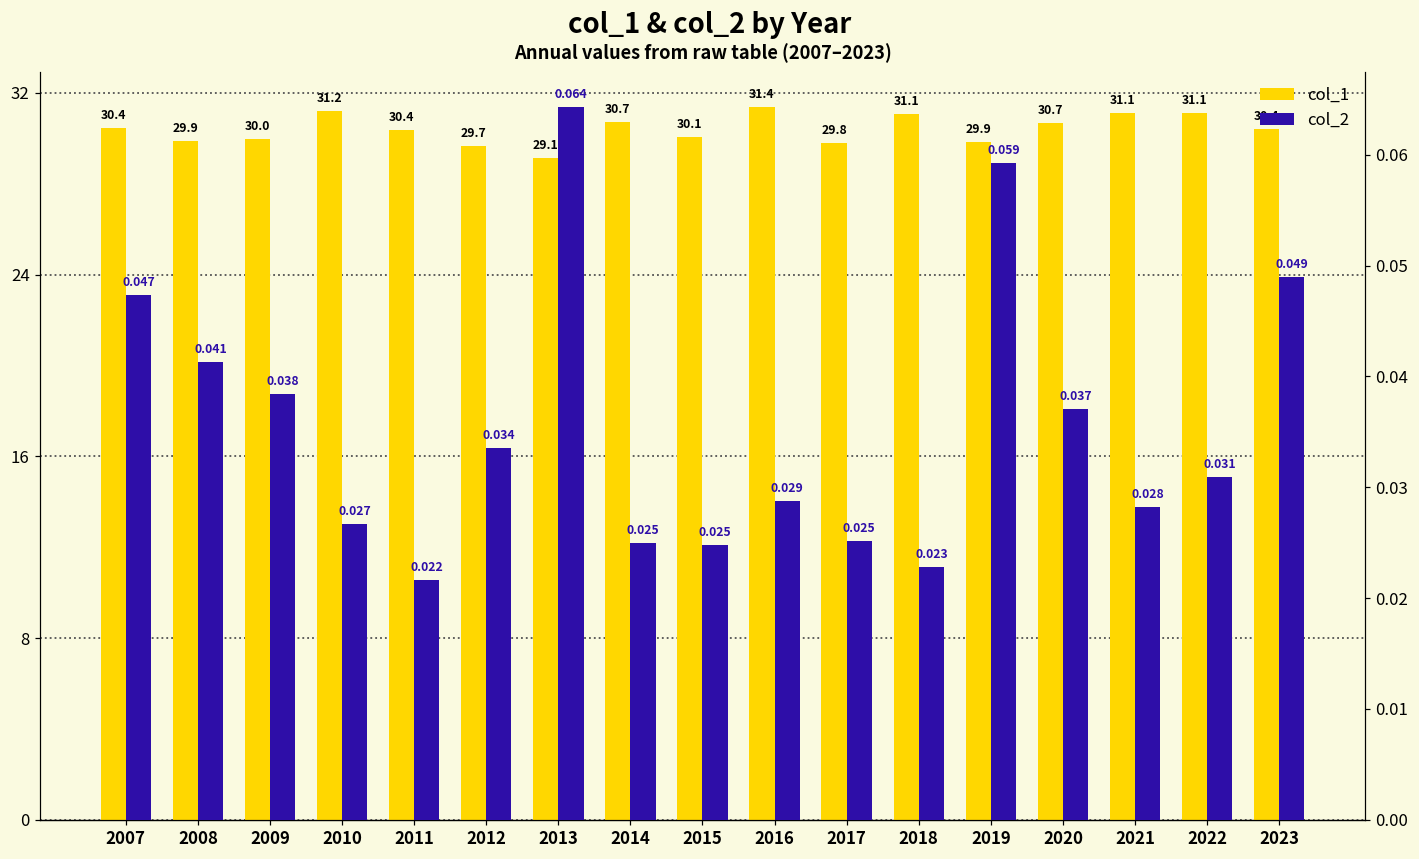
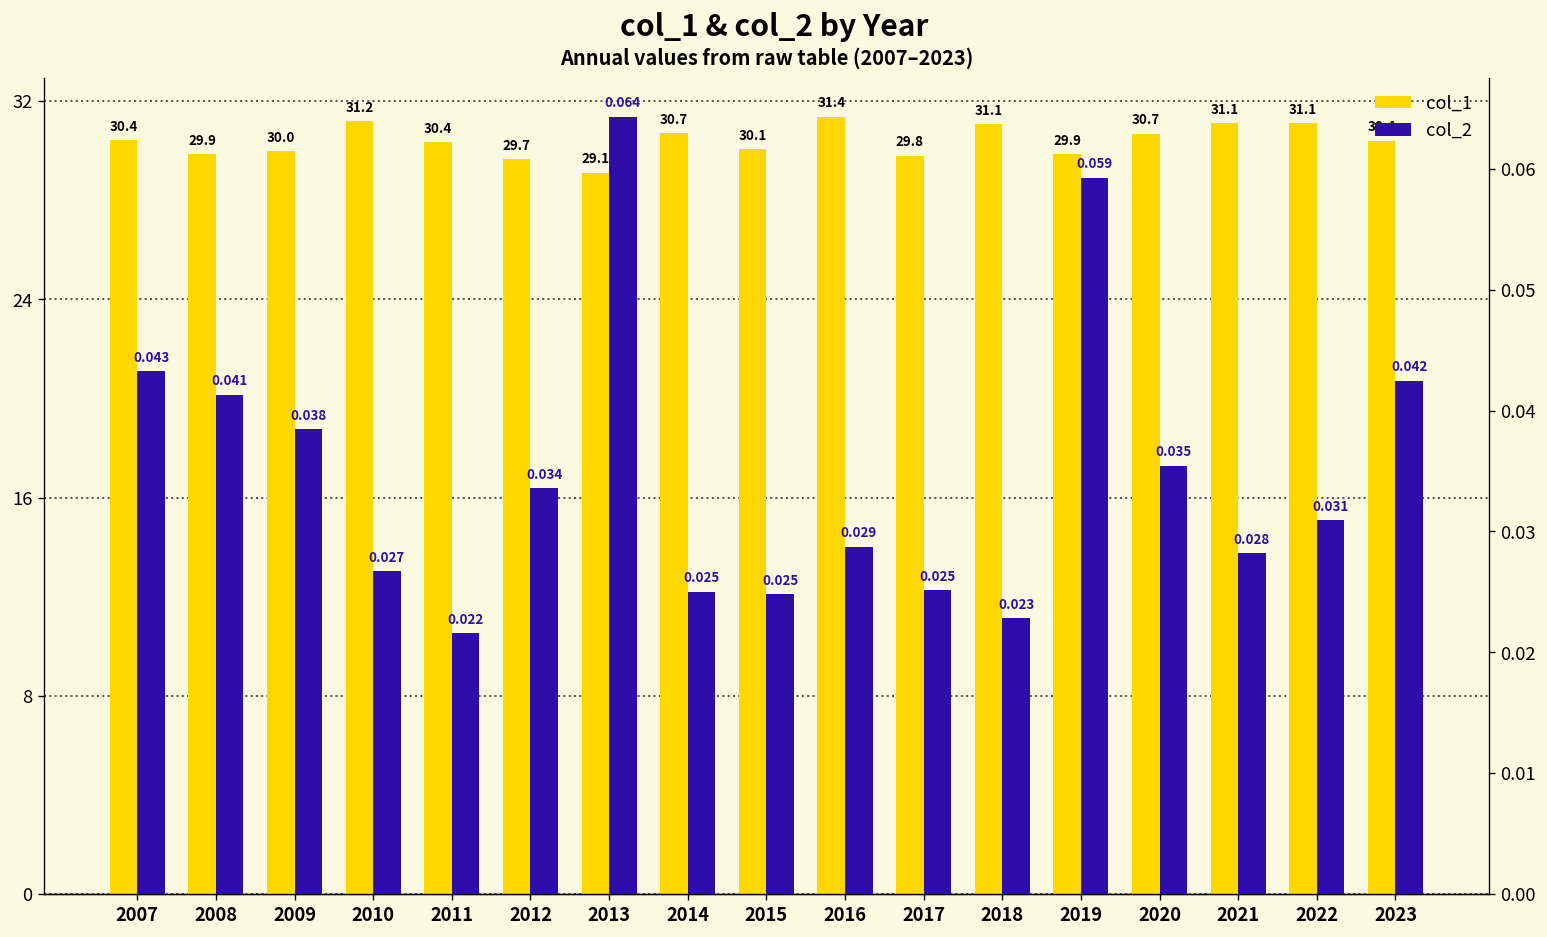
  {
    "col_1": {
      "2007": 30.4,
      "2008": 29.9,
      "2009": 30.0,
      "2010": 31.2,
      "2011": 30.4,
      "2012": 29.7,
      "2013": 29.1,
      "2014": 30.7,
      "2015": 30.1,
      "2016": 31.4,
      "2017": 29.8,
      "2018": 31.1,
      "2019": 29.9,
      "2020": 30.7,
      "2021": 31.1,
      "2022": 31.1,
      "2023": 30.4
    },
    "col_2": {
-     "2007": 0.047,
+     "2007": 0.043,
      "2008": 0.041,
      "2009": 0.038,
      "2010": 0.027,
      "2011": 0.022,
      "2012": 0.034,
      "2013": 0.064,
      "2014": 0.025,
      "2015": 0.025,
      "2016": 0.029,
      "2017": 0.025,
      "2018": 0.023,
      "2019": 0.059,
-     "2020": 0.037,
+     "2020": 0.035,
      "2021": 0.028,
      "2022": 0.031,
-     "2023": 0.049
+     "2023": 0.042
    }
  }
